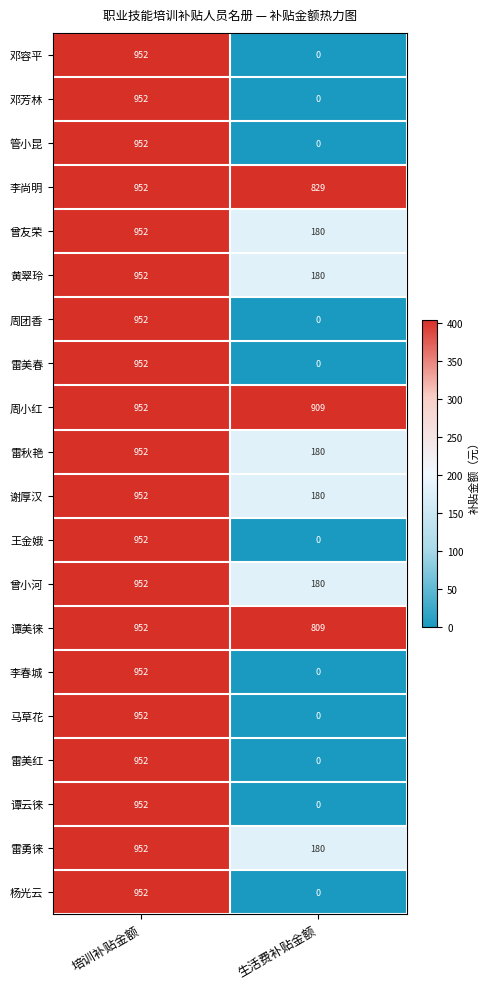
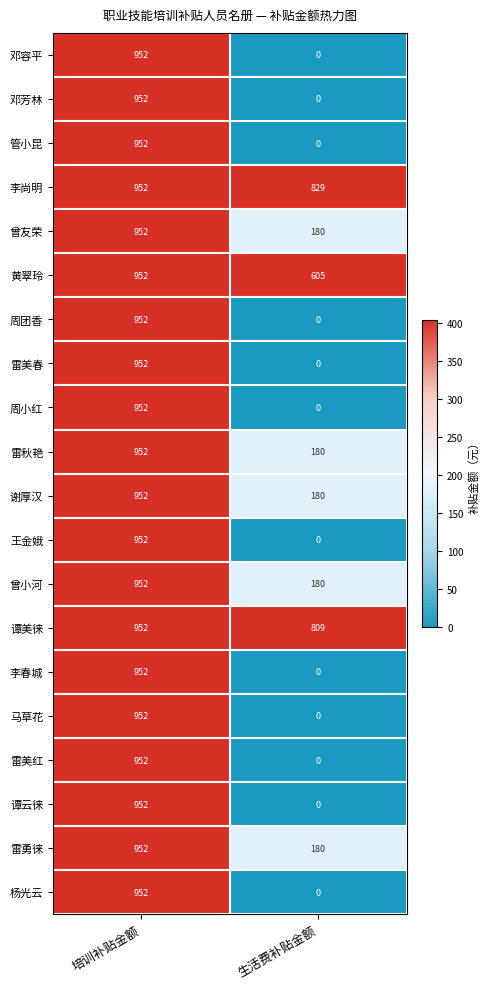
  {
    "邓容平": {
      "培训补贴金额": 952,
      "生活费补贴金额": 0
    },
    "邓芳林": {
      "培训补贴金额": 952,
      "生活费补贴金额": 0
    },
    "管小昆": {
      "培训补贴金额": 952,
      "生活费补贴金额": 0
    },
    "李尚明": {
      "培训补贴金额": 952,
      "生活费补贴金额": 829
    },
    "曾友荣": {
      "培训补贴金额": 952,
      "生活费补贴金额": 180
    },
    "黄翠玲": {
      "培训补贴金额": 952,
-     "生活费补贴金额": 180
+     "生活费补贴金额": 605
    },
    "周团香": {
      "培训补贴金额": 952,
      "生活费补贴金额": 0
    },
    "雷美春": {
      "培训补贴金额": 952,
      "生活费补贴金额": 0
    },
    "周小红": {
      "培训补贴金额": 952,
-     "生活费补贴金额": 909
+     "生活费补贴金额": 0
    },
    "雷秋艳": {
      "培训补贴金额": 952,
      "生活费补贴金额": 180
    },
    "谢厚汉": {
      "培训补贴金额": 952,
      "生活费补贴金额": 180
    },
    "王金娥": {
      "培训补贴金额": 952,
      "生活费补贴金额": 0
    },
    "曾小河": {
      "培训补贴金额": 952,
      "生活费补贴金额": 180
    },
    "谭美徕": {
      "培训补贴金额": 952,
      "生活费补贴金额": 809
    },
    "李春城": {
      "培训补贴金额": 952,
      "生活费补贴金额": 0
    },
    "马草花": {
      "培训补贴金额": 952,
      "生活费补贴金额": 0
    },
    "雷美红": {
      "培训补贴金额": 952,
      "生活费补贴金额": 0
    },
    "谭云徕": {
      "培训补贴金额": 952,
      "生活费补贴金额": 0
    },
    "雷勇徕": {
      "培训补贴金额": 952,
      "生活费补贴金额": 180
    },
    "杨光云": {
      "培训补贴金额": 952,
      "生活费补贴金额": 0
    }
  }
